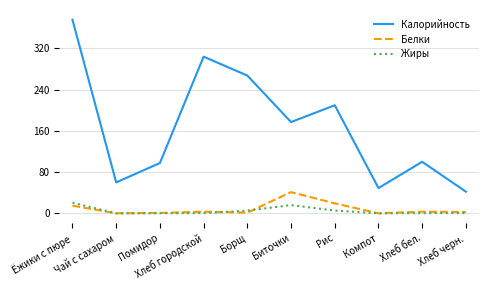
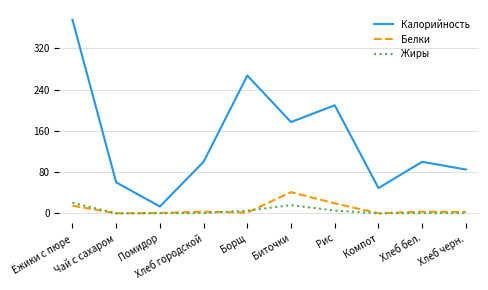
  {
    "Калорийность": {
      "Ёжики с пюре": 380,
      "Чай с сахаром": 60,
-     "Помидор": 100,
-     "Хлеб городской": 300,
+     "Помидор": 10,
+     "Хлеб городской": 100,
      "Борщ": 270,
      "Биточки": 180,
      "Рис": 210,
      "Компот": 50,
      "Хлеб бел.": 100,
-     "Хлеб черн.": 40
+     "Хлеб черн.": 90
    },
    "Белки": {
      "Ёжики с пюре": 10,
      "Биточки": 40,
      "Рис": 20
    },
    "Жиры": {
      "Ёжики с пюре": 20,
      "Биточки": 20,
      "Рис": 10
    }
  }
